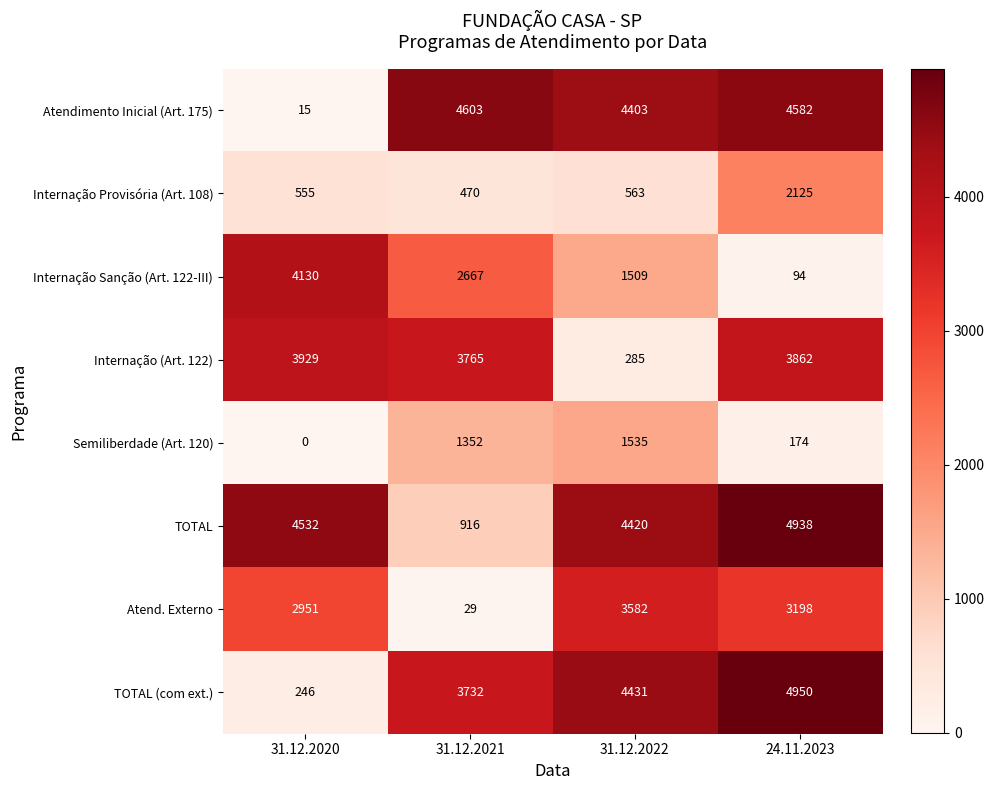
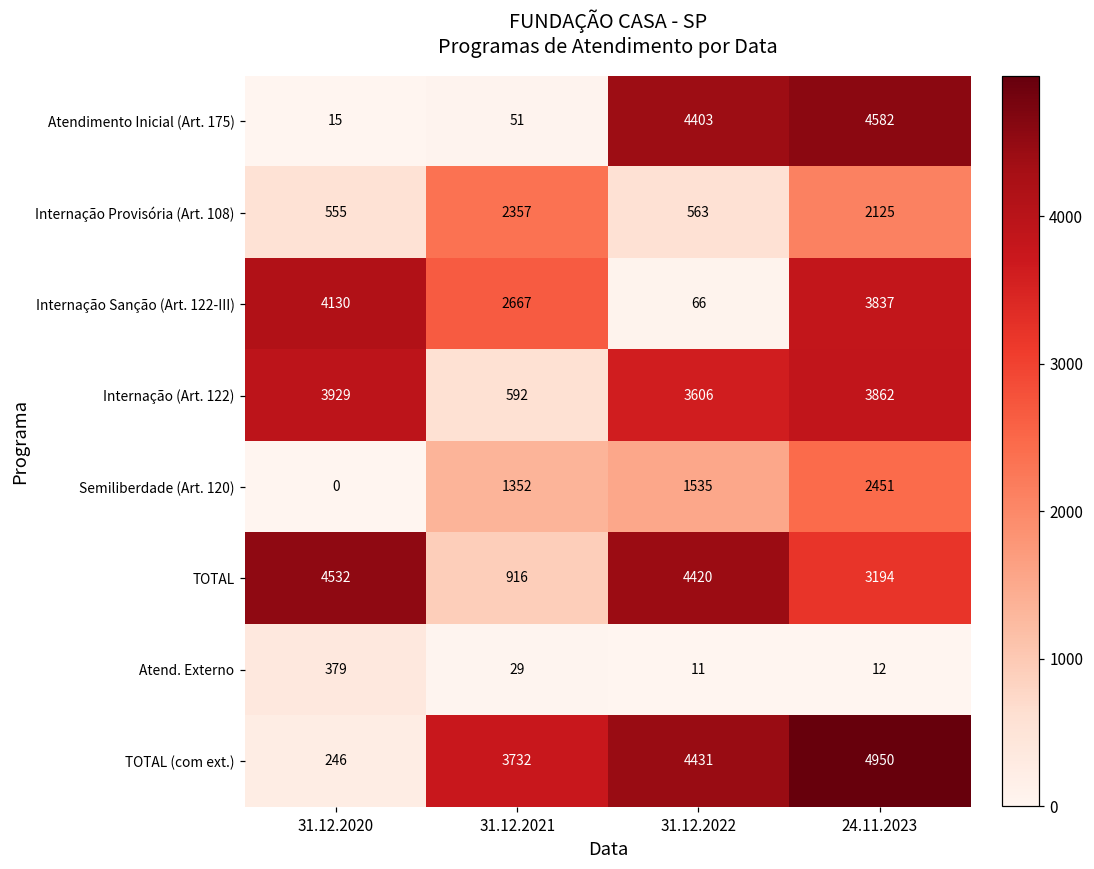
  {
    "Atendimento Inicial (Art. 175)": {
      "31.12.2020": 15,
-     "31.12.2021": 4603,
+     "31.12.2021": 51,
      "31.12.2022": 4403,
      "24.11.2023": 4582
    },
    "Internação Provisória (Art. 108)": {
      "31.12.2020": 555,
-     "31.12.2021": 470,
+     "31.12.2021": 2357,
      "31.12.2022": 563,
      "24.11.2023": 2125
    },
    "Internação Sanção (Art. 122-III)": {
      "31.12.2020": 4130,
      "31.12.2021": 2667,
-     "31.12.2022": 1509,
-     "24.11.2023": 94
+     "31.12.2022": 66,
+     "24.11.2023": 3837
    },
    "Internação (Art. 122)": {
      "31.12.2020": 3929,
-     "31.12.2021": 3765,
-     "31.12.2022": 285,
+     "31.12.2021": 592,
+     "31.12.2022": 3606,
      "24.11.2023": 3862
    },
    "Semiliberdade (Art. 120)": {
      "31.12.2020": 0,
      "31.12.2021": 1352,
      "31.12.2022": 1535,
-     "24.11.2023": 174
+     "24.11.2023": 2451
    },
    "TOTAL": {
      "31.12.2020": 4532,
      "31.12.2021": 916,
      "31.12.2022": 4420,
-     "24.11.2023": 4938
+     "24.11.2023": 3194
    },
    "Atend. Externo": {
-     "31.12.2020": 2951,
+     "31.12.2020": 379,
      "31.12.2021": 29,
-     "31.12.2022": 3582,
-     "24.11.2023": 3198
+     "31.12.2022": 11,
+     "24.11.2023": 12
    },
    "TOTAL (com ext.)": {
      "31.12.2020": 246,
      "31.12.2021": 3732,
      "31.12.2022": 4431,
      "24.11.2023": 4950
    }
  }
